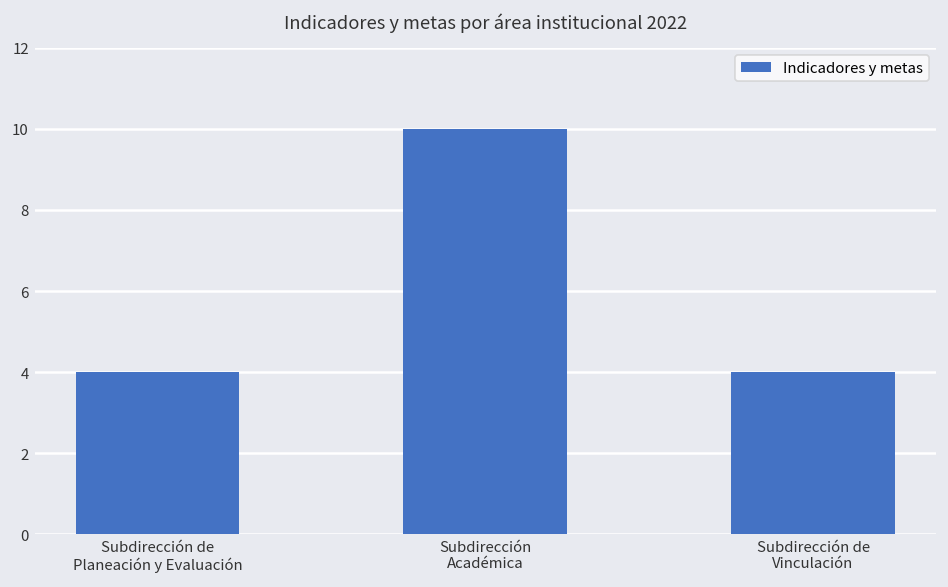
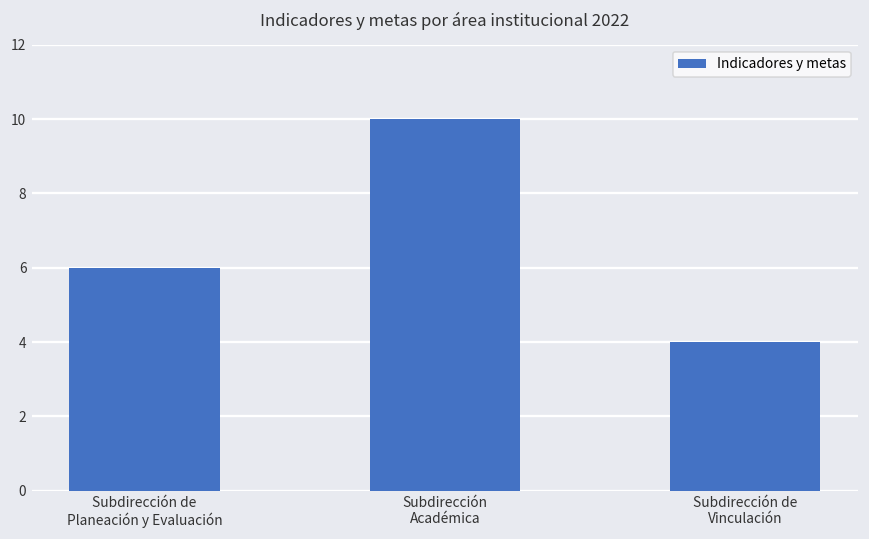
  {
-   "Subdirección de Planeación y Evaluación": 4,
+   "Subdirección de Planeación y Evaluación": 6,
    "Subdirección Académica": 10,
    "Subdirección de Vinculación": 4
  }
